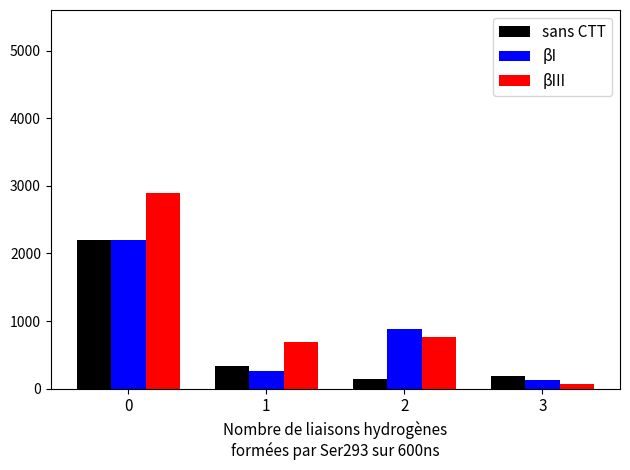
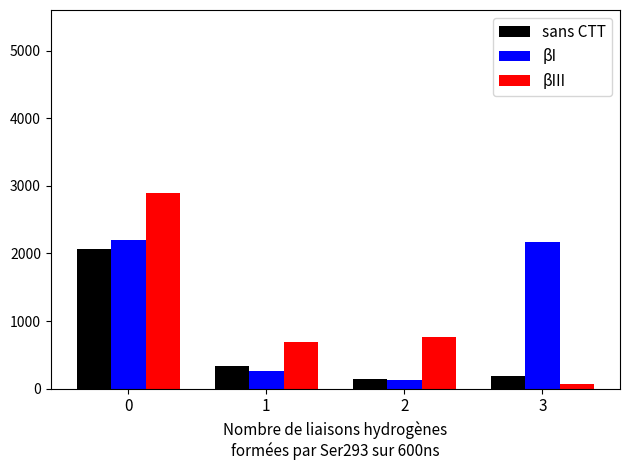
  {
    "sans CTT": {
-     "0": 2200,
+     "0": 2100,
      "1": 300,
      "2": 100,
      "3": 200
    },
    "βI": {
      "0": 2200,
      "1": 300,
-     "2": 900,
-     "3": 100
+     "2": 100,
+     "3": 2200
    },
    "βIII": {
      "0": 2900,
      "1": 700,
      "2": 800,
      "3": 100
    }
  }
